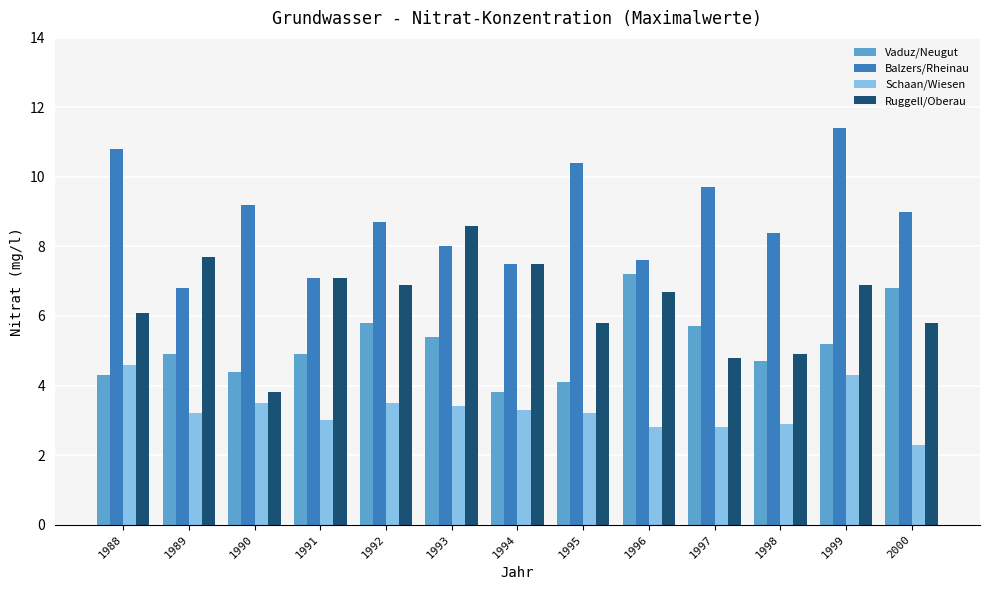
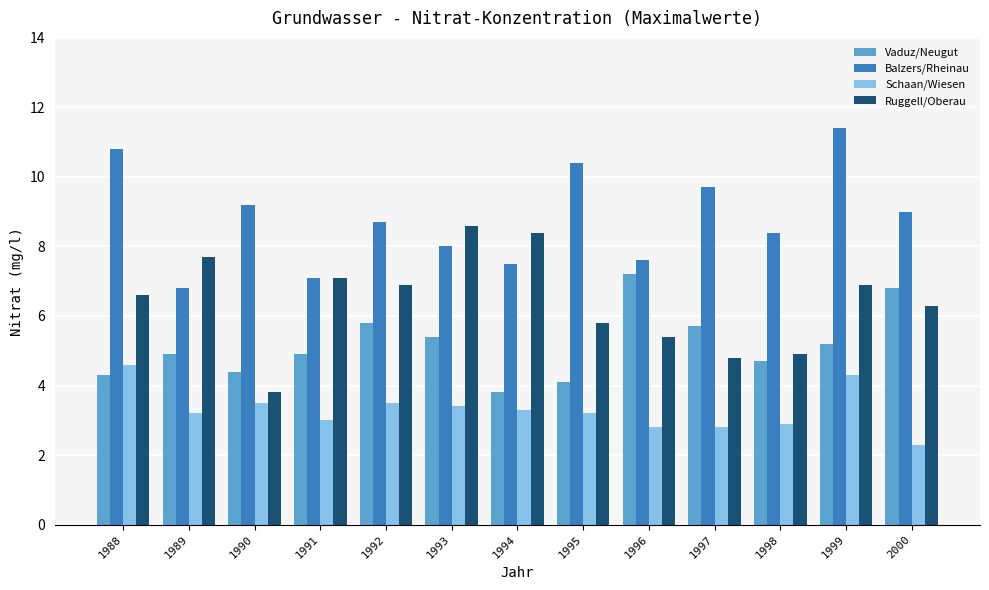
  {
    "Ruggell/Oberau": {
-     "1988": 6.1,
+     "1988": 6.6,
      "1989": 7.7,
      "1990": 3.8,
      "1991": 7.1,
      "1992": 6.9,
      "1993": 8.6,
-     "1994": 7.5,
+     "1994": 8.4,
      "1995": 5.8,
-     "1996": 6.7,
+     "1996": 5.4,
      "1997": 4.8,
      "1998": 4.9,
      "1999": 6.9,
-     "2000": 5.8
+     "2000": 6.3
    }
  }
